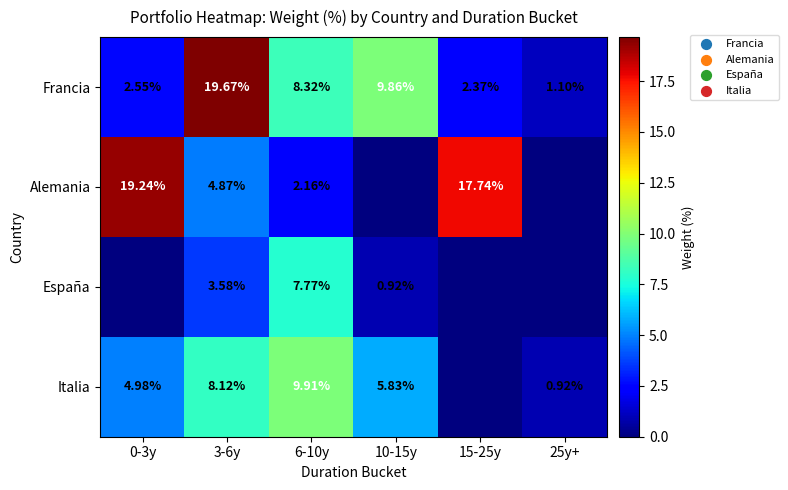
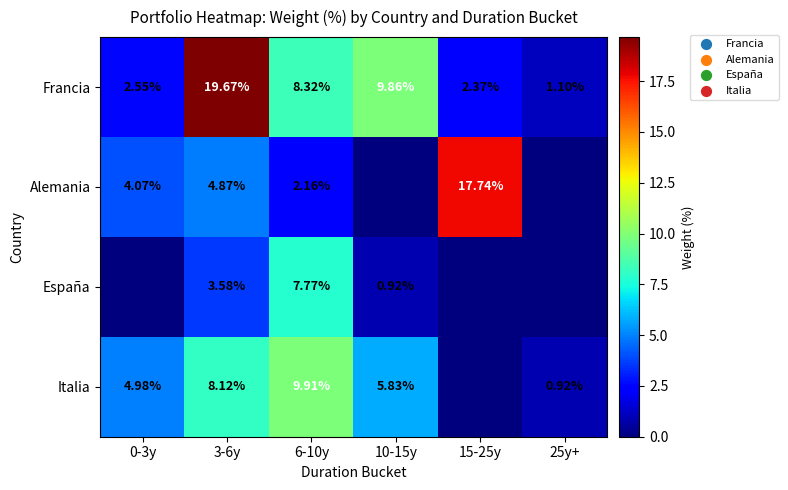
  {
    "Francia": {
      "0-3y": "2.55%",
      "3-6y": "19.67%",
      "6-10y": "8.32%",
      "10-15y": "9.86%",
      "15-25y": "2.37%",
      "25y+": "1.10%"
    },
    "Alemania": {
-     "0-3y": "19.24%",
+     "0-3y": "4.07%",
      "3-6y": "4.87%",
      "6-10y": "2.16%",
      "15-25y": "17.74%"
    },
    "España": {
      "3-6y": "3.58%",
      "6-10y": "7.77%",
      "10-15y": "0.92%"
    },
    "Italia": {
      "0-3y": "4.98%",
      "3-6y": "8.12%",
      "6-10y": "9.91%",
      "10-15y": "5.83%",
      "25y+": "0.92%"
    }
  }
